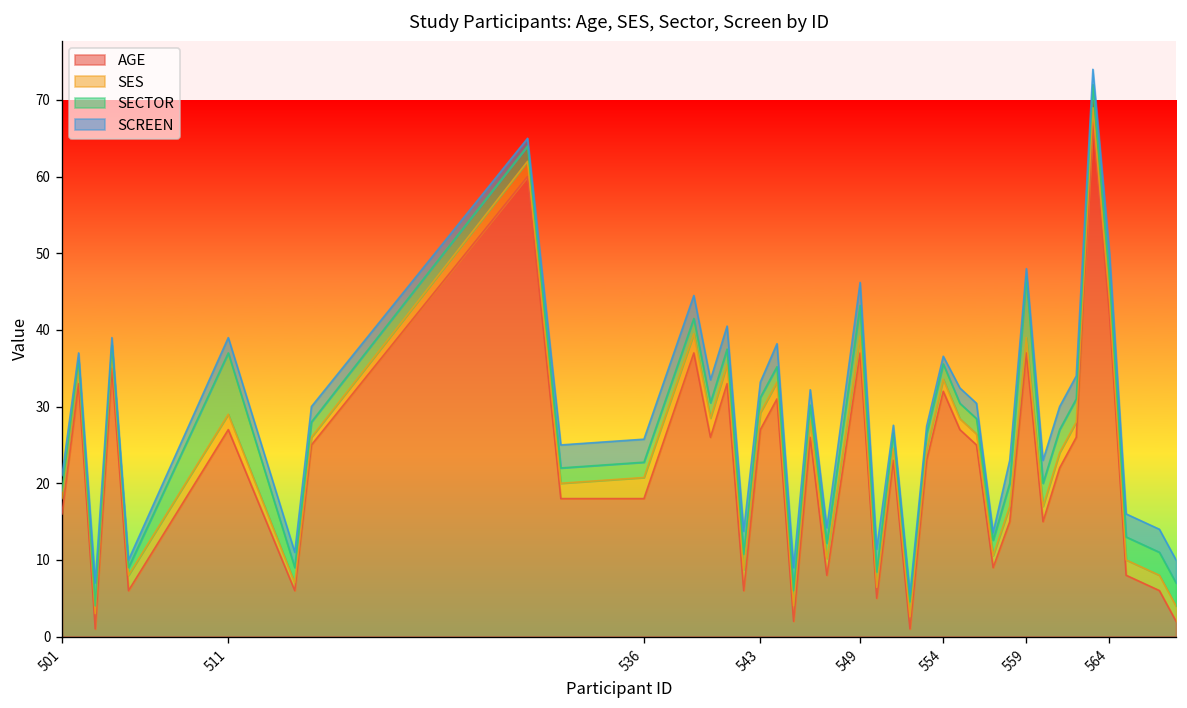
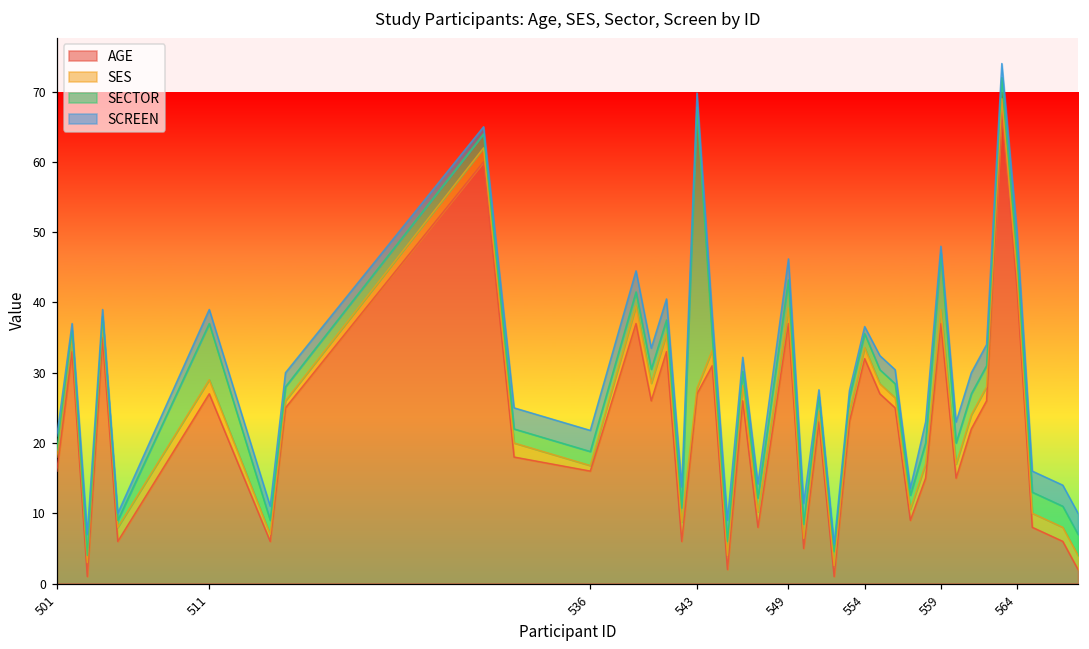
  {
    "AGE": {
      "501": 16,
      "511": 27,
-     "536": 18,
+     "536": 16,
      "543": 27,
      "549": 37,
      "554": 32,
      "559": 37,
      "564": 42
    },
    "SES": {
      "501": 2,
      "511": 2,
-     "536": 3,
-     "543": 2,
+     "536": 1,
+     "543": 1,
      "549": 2,
      "554": 2,
      "559": 2,
      "564": 2
    },
    "SECTOR": {
      "501": 1,
      "511": 8,
      "536": 2,
-     "543": 2,
+     "543": 40,
      "549": 4,
      "554": 2,
      "559": 8,
      "564": 3
    },
    "SCREEN": {
      "501": 2,
      "511": 2,
      "536": 3,
      "543": 2,
      "549": 3,
      "554": 1,
      "559": 1,
      "564": 3
    }
  }
